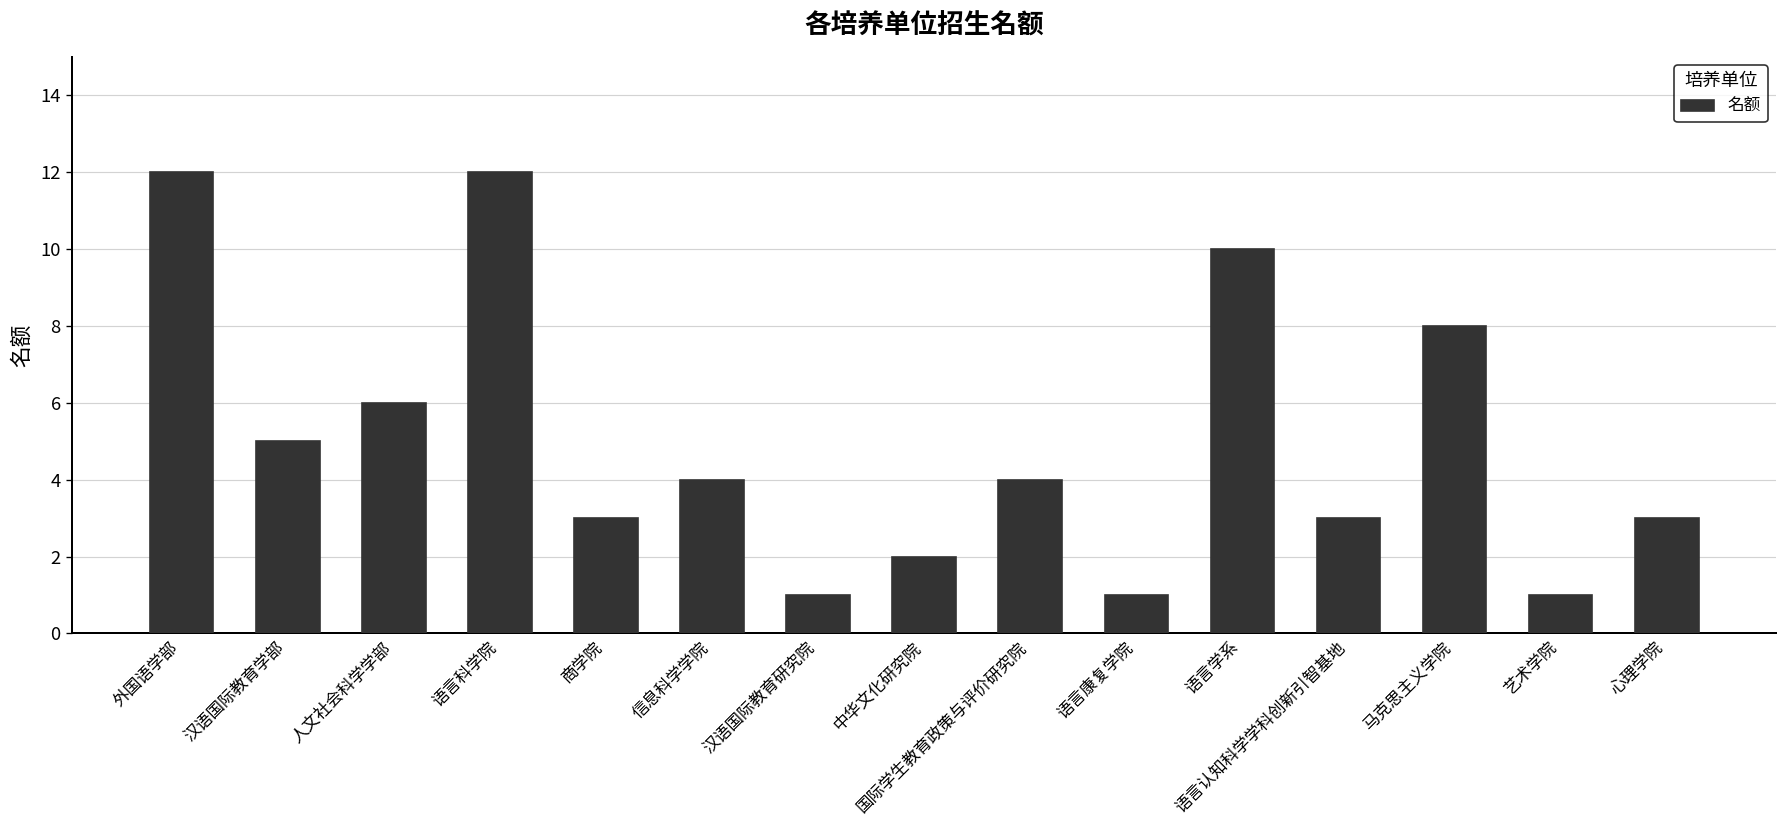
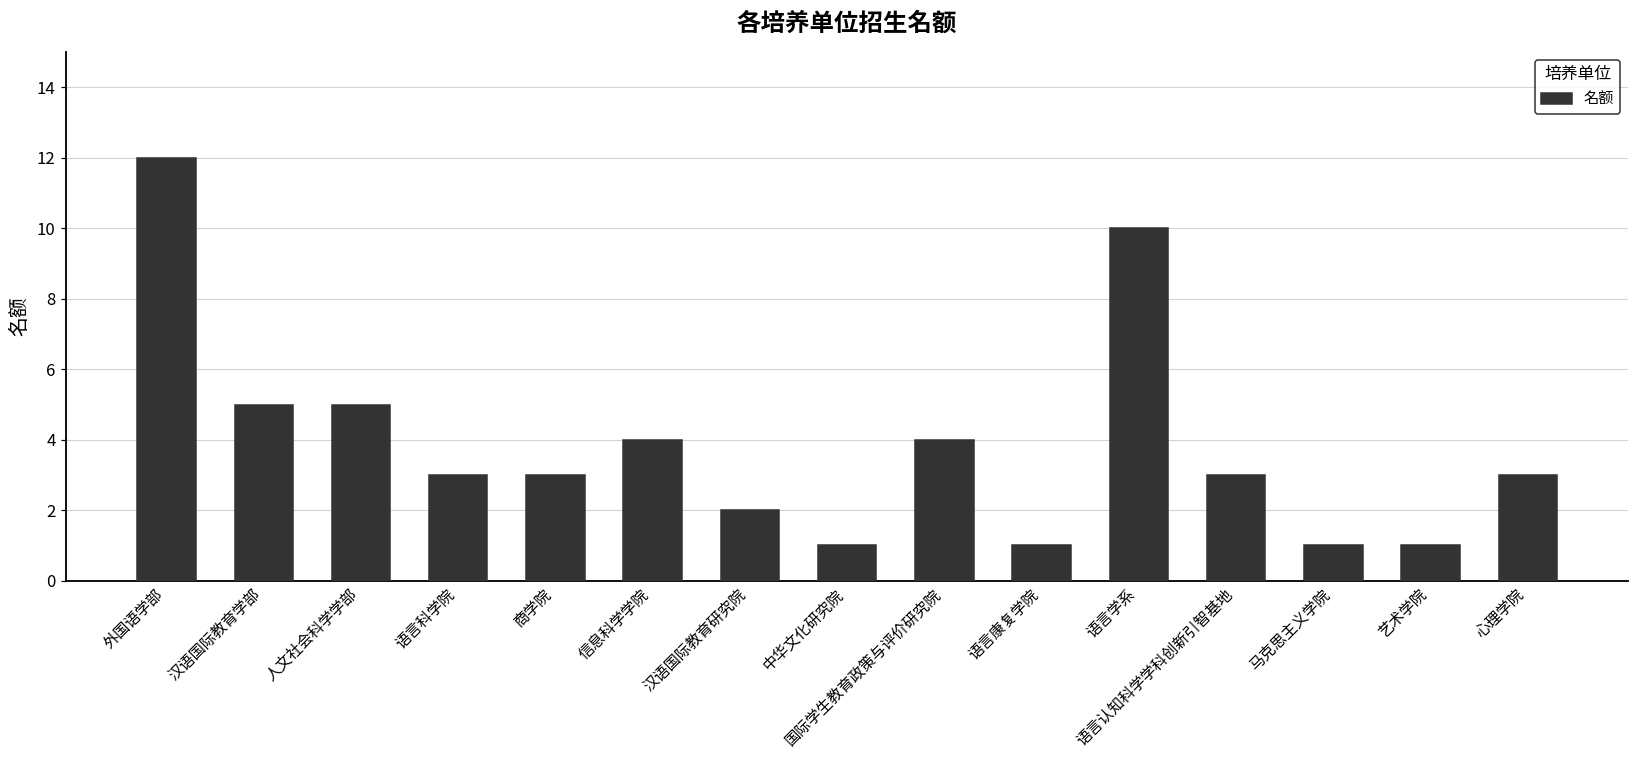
  {
    "外国语学部": 12,
    "汉语国际教育学部": 5,
-   "人文社会科学学部": 6,
-   "语言科学院": 12,
+   "人文社会科学学部": 5,
+   "语言科学院": 3,
    "商学院": 3,
    "信息科学学院": 4,
-   "汉语国际教育研究院": 1,
-   "中华文化研究院": 2,
+   "汉语国际教育研究院": 2,
+   "中华文化研究院": 1,
    "国际学生教育政策与评价研究院": 4,
    "语言康复学院": 1,
    "语言学系": 10,
    "语言认知科学学科创新引智基地": 3,
-   "马克思主义学院": 8,
+   "马克思主义学院": 1,
    "艺术学院": 1,
    "心理学院": 3
  }
